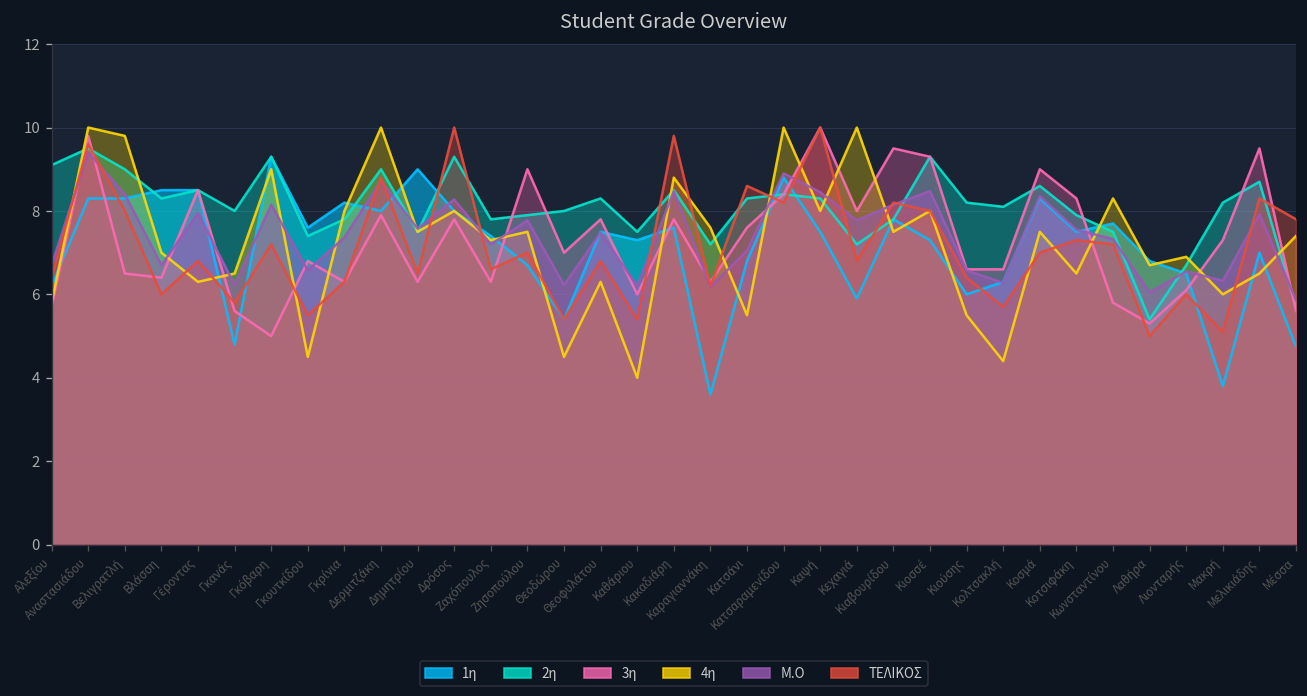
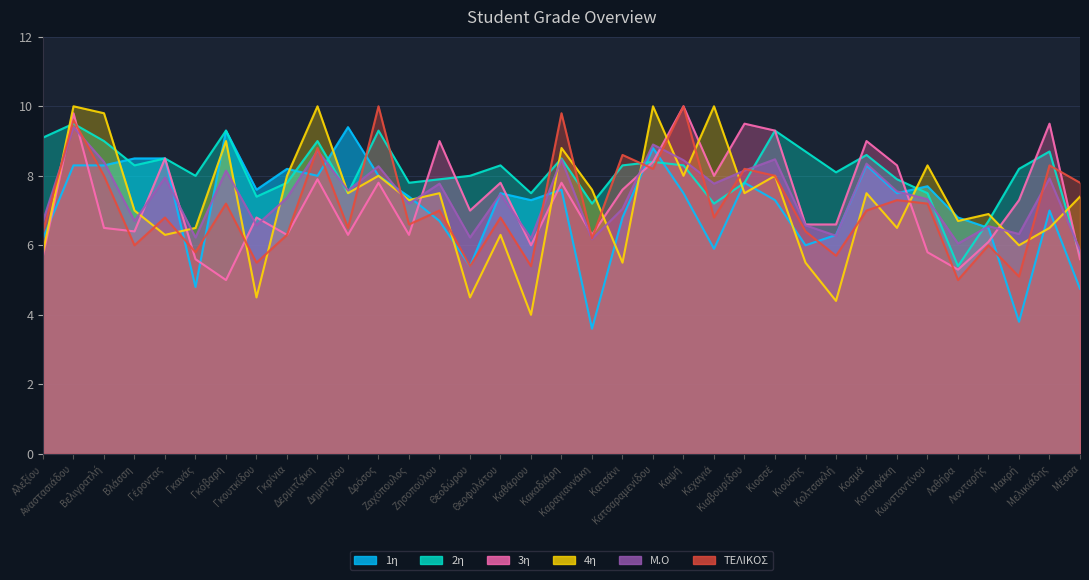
  {
    "1η": {
      "Αλεξίου": 6.2,
      "Αναστασιάδου": 8.3,
      "Βελιγρατλή": 8.3,
      "Βλάσση": 8.5,
      "Γκανάς": 4.8,
      "Γκουτκίδου": 7.6,
      "Γκρίνια": 8.2,
      "Δερμιτζάκη": 8.0,
-     "Δημητρίου": 9.0,
+     "Δημητρίου": 9.4,
      "Ζαχόπουλος": 7.4,
      "Ζησοπούλου": 6.7,
      "Καθάριου": 7.3,
      "Κακαδιάρη": 7.6,
      "Καραγιαννάκη": 3.6,
      "Κατσάνι": 6.8,
      "Κατσαραμενίδου": 8.8,
      "Καψή": 7.5,
      "Κεχαγιά": 5.9,
      "Κιοσσέ": 7.3,
      "Κιούσης": 6.0,
      "Κωνσταντίνου": 7.7,
      "Λαθήρα": 6.8,
      "Μακρή": 3.8,
      "Μελικιάδης": 7.0,
      "Μέσσα": 4.8
    },
    "2η": {
      "Αλεξίου": 9.1,
      "Αναστασιάδου": 9.5,
      "Βελιγρατλή": 9.0,
      "Βλάσση": 8.3,
      "Γκανάς": 8.0,
      "Γκουτκίδου": 7.4,
      "Γκρίνια": 7.8,
      "Δερμιτζάκη": 9.0,
      "Δρόσος": 9.3,
      "Ζαχόπουλος": 7.8,
      "Ζησοπούλου": 7.9,
      "Θεοδώρου": 8.0,
      "Θεοφυλάτου": 8.3,
      "Καθάριου": 7.5,
      "Καραγιαννάκη": 7.2,
      "Κατσάνι": 8.3,
      "Καψή": 8.3,
      "Κεχαγιά": 7.2,
-     "Κιούσης": 8.2,
+     "Κιούσης": 8.7,
      "Κολτσακλή": 8.1,
      "Κοσμά": 8.6,
      "Κοτσιφάκη": 7.9,
      "Κωνσταντίνου": 7.5,
      "Λαθήρα": 5.4,
      "Λιονταρής": 6.7,
      "Μακρή": 8.2,
      "Μελικιάδης": 8.7,
      "Μέσσα": 5.7
    },
    "4η": {
      "Αλεξίου": 5.8,
      "Αναστασιάδου": 10.0,
      "Βελιγρατλή": 9.8,
      "Βλάσση": 7.0,
      "Γέροντας": 6.3,
      "Γκανάς": 6.5,
      "Γκόβαρη": 9.0,
      "Γκουτκίδου": 4.5,
      "Γκρίνια": 8.0,
      "Δερμιτζάκη": 10.0,
      "Ζαχόπουλος": 7.3,
      "Ζησοπούλου": 7.5,
      "Θεοδώρου": 4.5,
      "Θεοφυλάτου": 6.3,
      "Καθάριου": 4.0,
      "Κακαδιάρη": 8.8,
      "Καραγιαννάκη": 7.6,
      "Κατσάνι": 5.5,
      "Κατσαραμενίδου": 10.0,
      "Καψή": 8.0,
      "Κεχαγιά": 10.0,
      "Κιαβουρίδου": 7.5,
      "Κιούσης": 5.5,
      "Κολτσακλή": 4.4,
      "Κοσμά": 7.5,
      "Κοτσιφάκη": 6.5,
      "Κωνσταντίνου": 8.3,
      "Λαθήρα": 6.7,
      "Λιονταρής": 6.9,
      "Μακρή": 6.0,
      "Μελικιάδης": 6.5,
      "Μέσσα": 7.4
    }
  }
